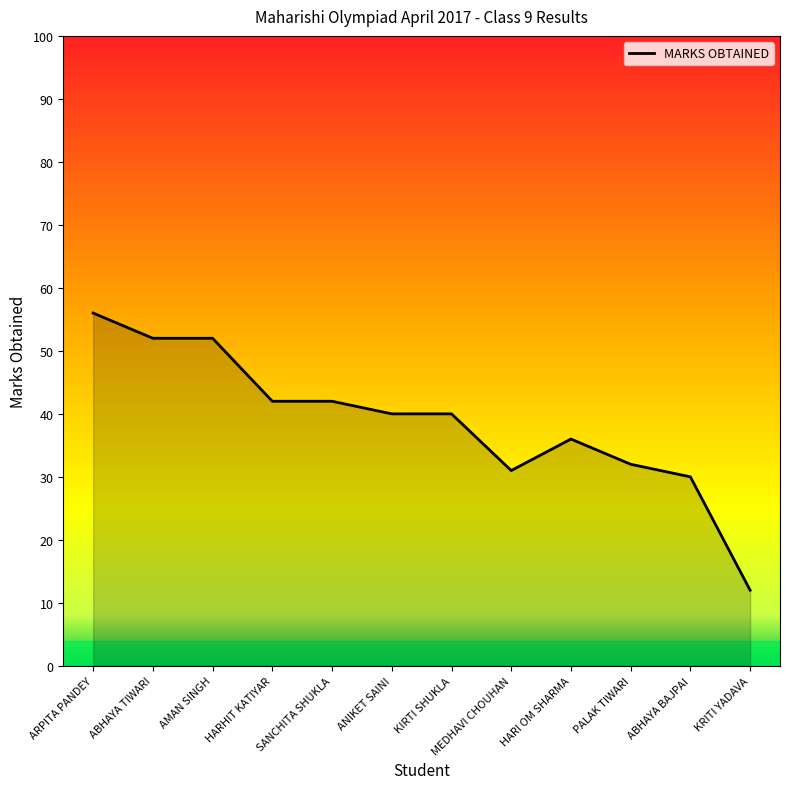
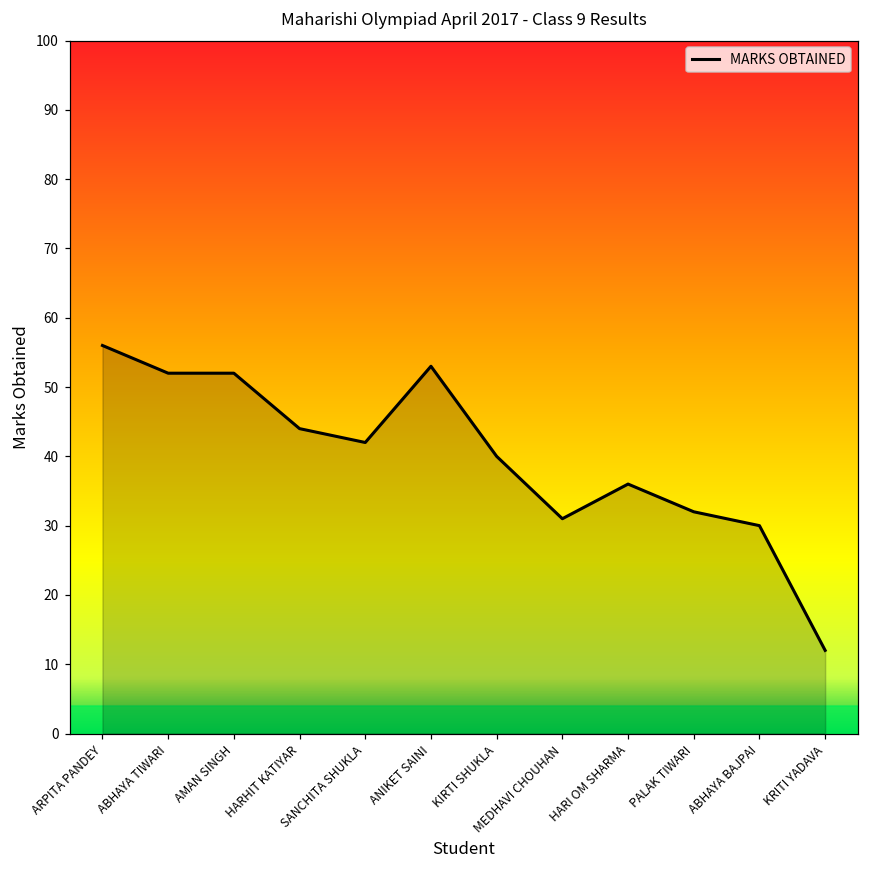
  {
    "ARPITA PANDEY": 56,
    "ABHAYA TIWARI": 52,
    "AMAN SINGH": 52,
-   "HARHIT KATIYAR": 42,
+   "HARHIT KATIYAR": 44,
    "SANCHITA SHUKLA": 42,
-   "ANIKET SAINI": 40,
+   "ANIKET SAINI": 53,
    "KIRTI SHUKLA": 40,
    "MEDHAVI CHOUHAN": 31,
    "HARI OM SHARMA": 36,
    "PALAK TIWARI": 32,
    "ABHAYA BAJPAI": 30,
    "KRITI YADAVA": 12
  }
